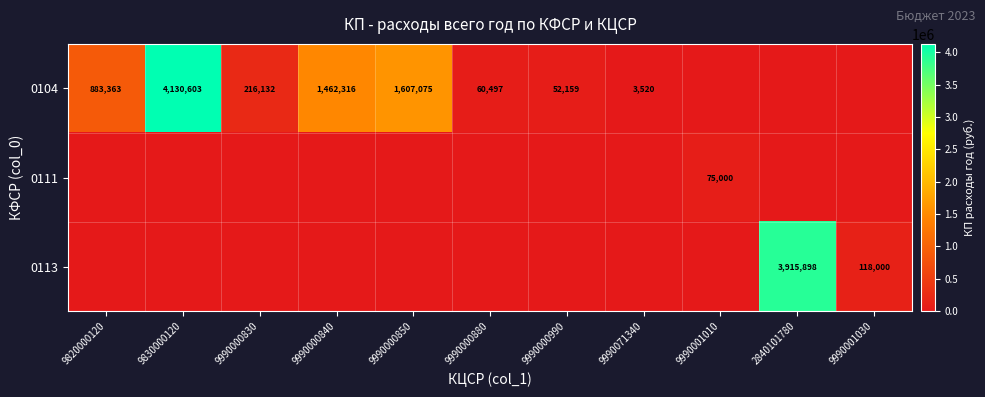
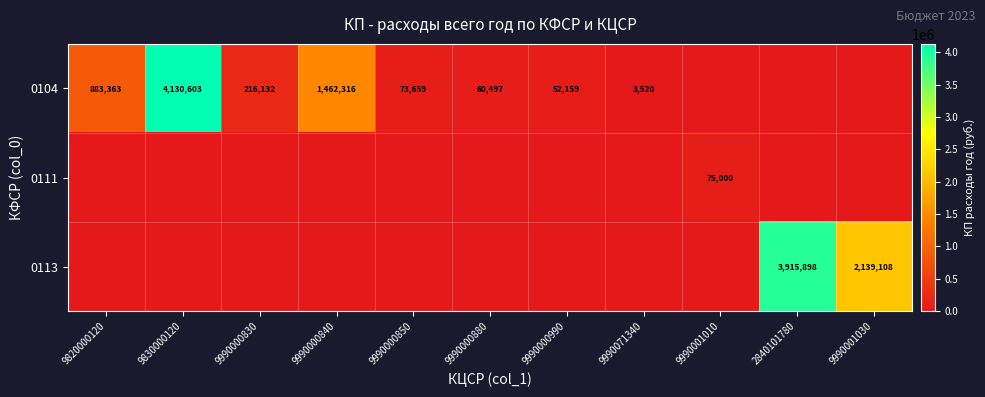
  {
    "0104": {
      "9820000120": "883,363",
      "9830000120": "4,130,603",
      "9990000830": "216,132",
      "9990000840": "1,462,316",
-     "9990000850": "1,607,075",
+     "9990000850": "73,659",
      "9990000880": "60,497",
      "9990000990": "52,159",
      "9990071340": "3,520"
    },
    "0111": {
      "9990001010": "75,000"
    },
    "0113": {
      "2840101780": "3,915,898",
-     "9990001030": "118,000"
+     "9990001030": "2,139,108"
    }
  }
